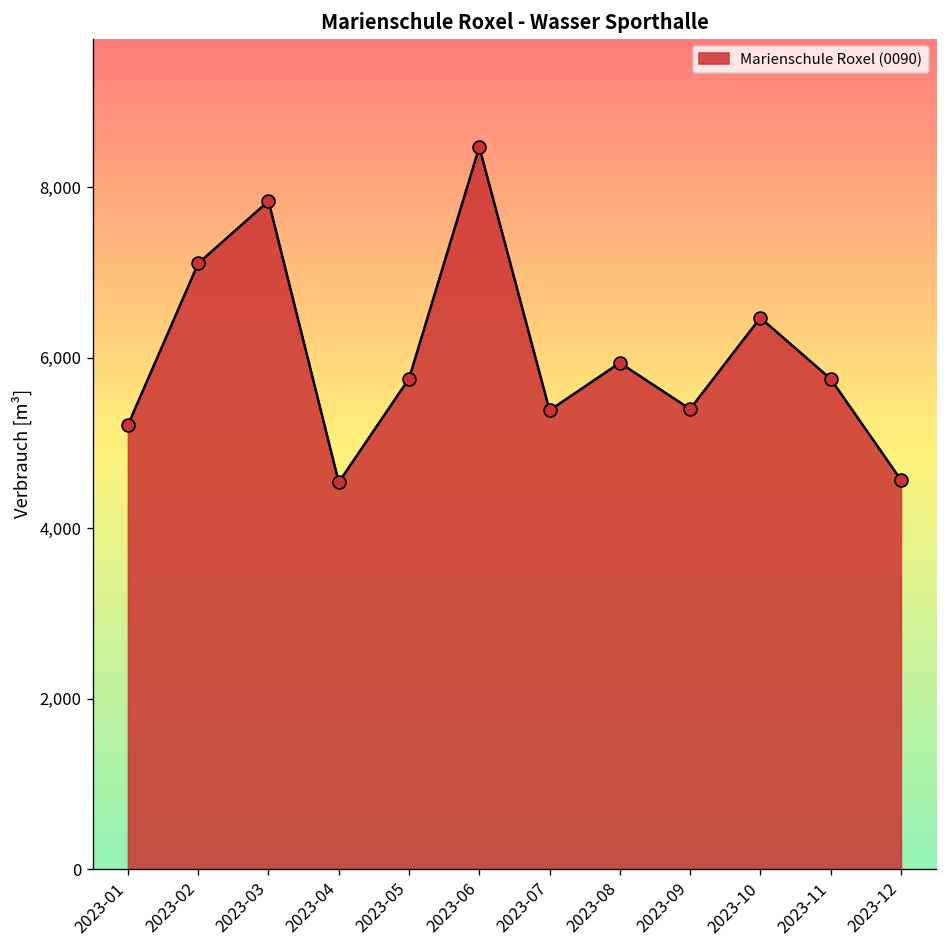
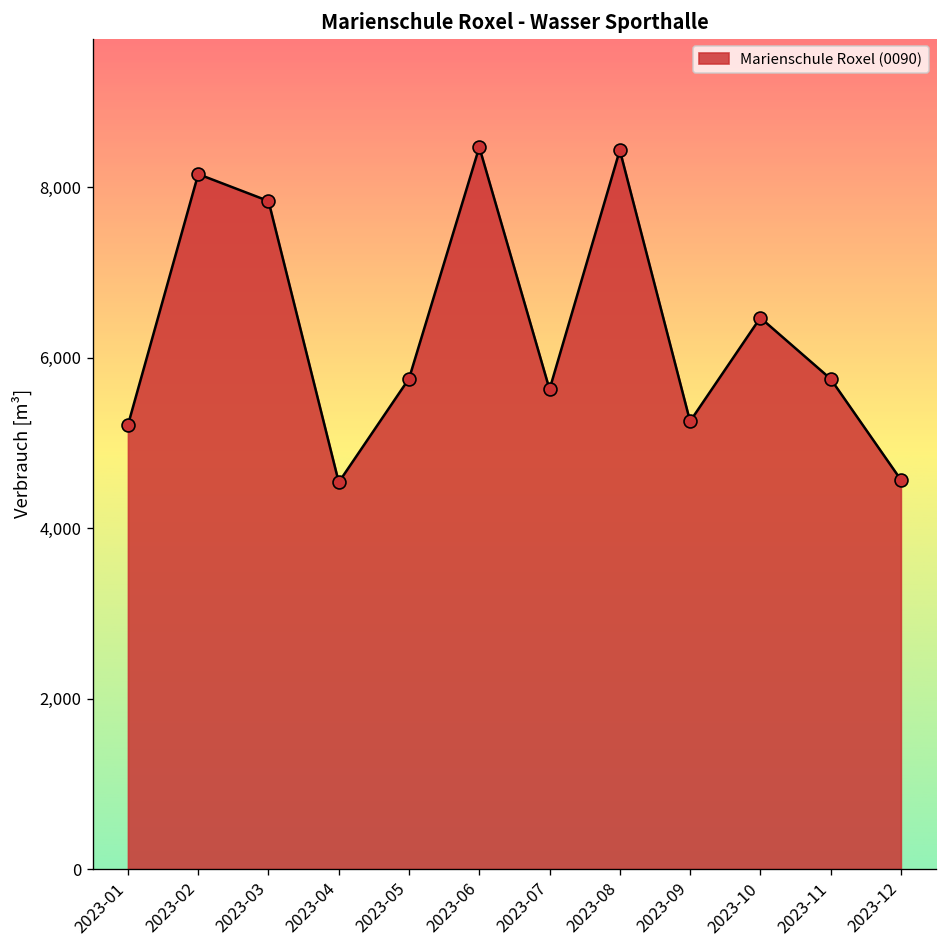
  {
    "2023-01": "5,200",
-   "2023-02": "7,100",
+   "2023-02": "8,200",
    "2023-03": "7,800",
    "2023-04": "4,500",
    "2023-05": "5,800",
    "2023-06": "8,500",
-   "2023-07": "5,400",
-   "2023-08": "5,900",
-   "2023-09": "5,400",
+   "2023-07": "5,600",
+   "2023-08": "8,400",
+   "2023-09": "5,300",
    "2023-10": "6,500",
    "2023-11": "5,800",
    "2023-12": "4,600"
  }
